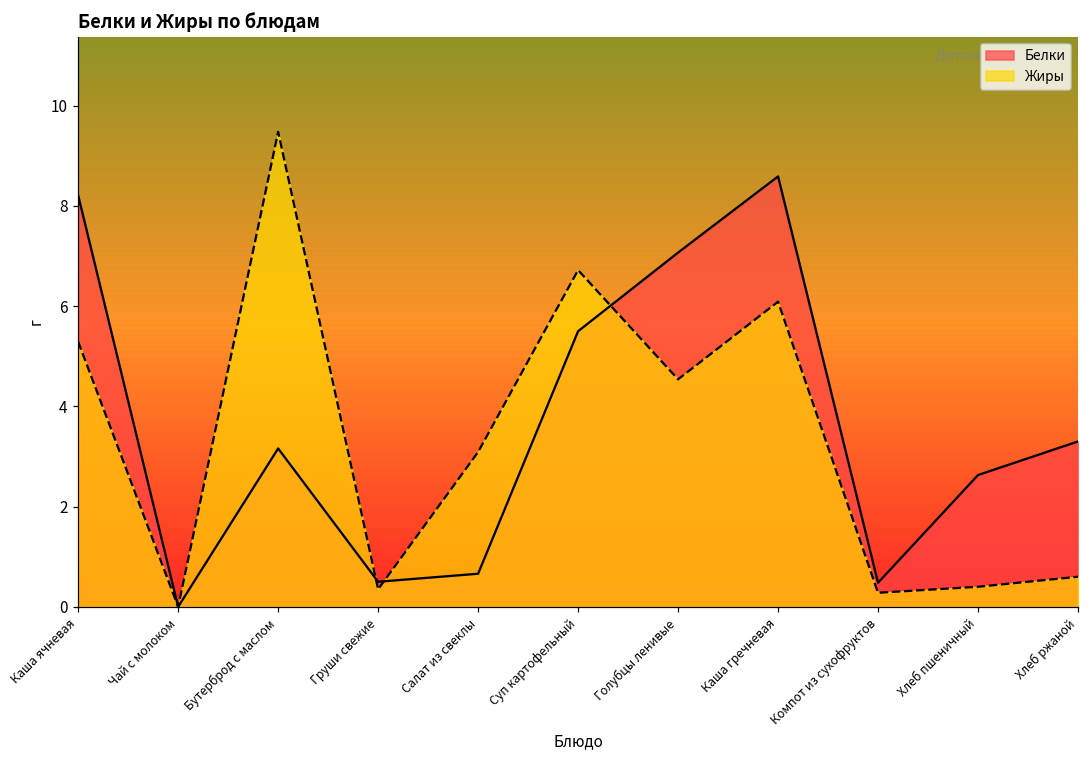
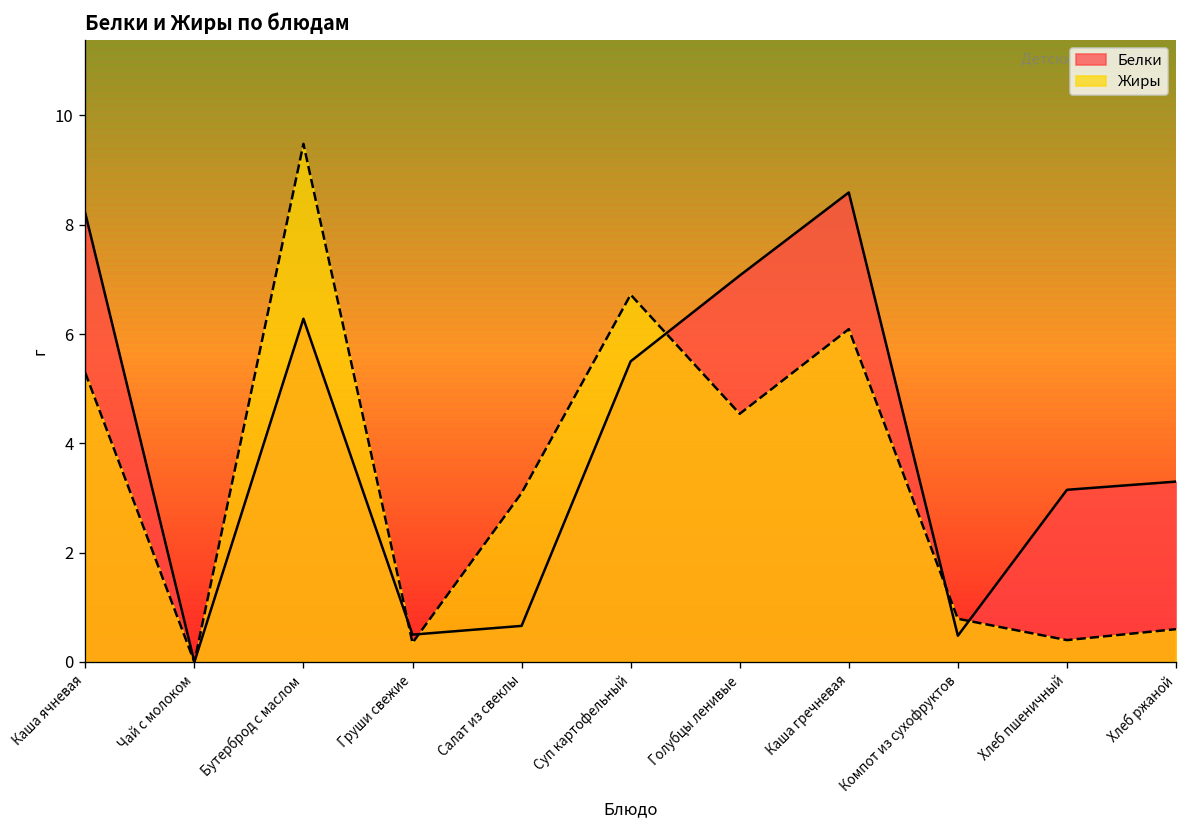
  {
    "Белки": {
      "Каша ячневая": 8.2,
-     "Бутерброд с маслом": 3.2,
+     "Бутерброд с маслом": 6.3,
      "Груши свежие": 0.5,
      "Салат из свеклы": 0.7,
      "Суп картофельный": 5.5,
      "Голубцы ленивые": 7.1,
      "Каша гречневая": 8.6,
      "Компот из сухофруктов": 0.5,
-     "Хлеб пшеничный": 2.6,
+     "Хлеб пшеничный": 3.2,
      "Хлеб ржаной": 3.3
    },
    "Жиры": {
      "Каша ячневая": 5.3,
      "Бутерброд с маслом": 9.5,
      "Груши свежие": 0.4,
      "Салат из свеклы": 3.1,
      "Суп картофельный": 6.7,
      "Голубцы ленивые": 4.5,
      "Каша гречневая": 6.1,
-     "Компот из сухофруктов": 0.3,
+     "Компот из сухофруктов": 0.8,
      "Хлеб пшеничный": 0.4,
      "Хлеб ржаной": 0.6
    }
  }
